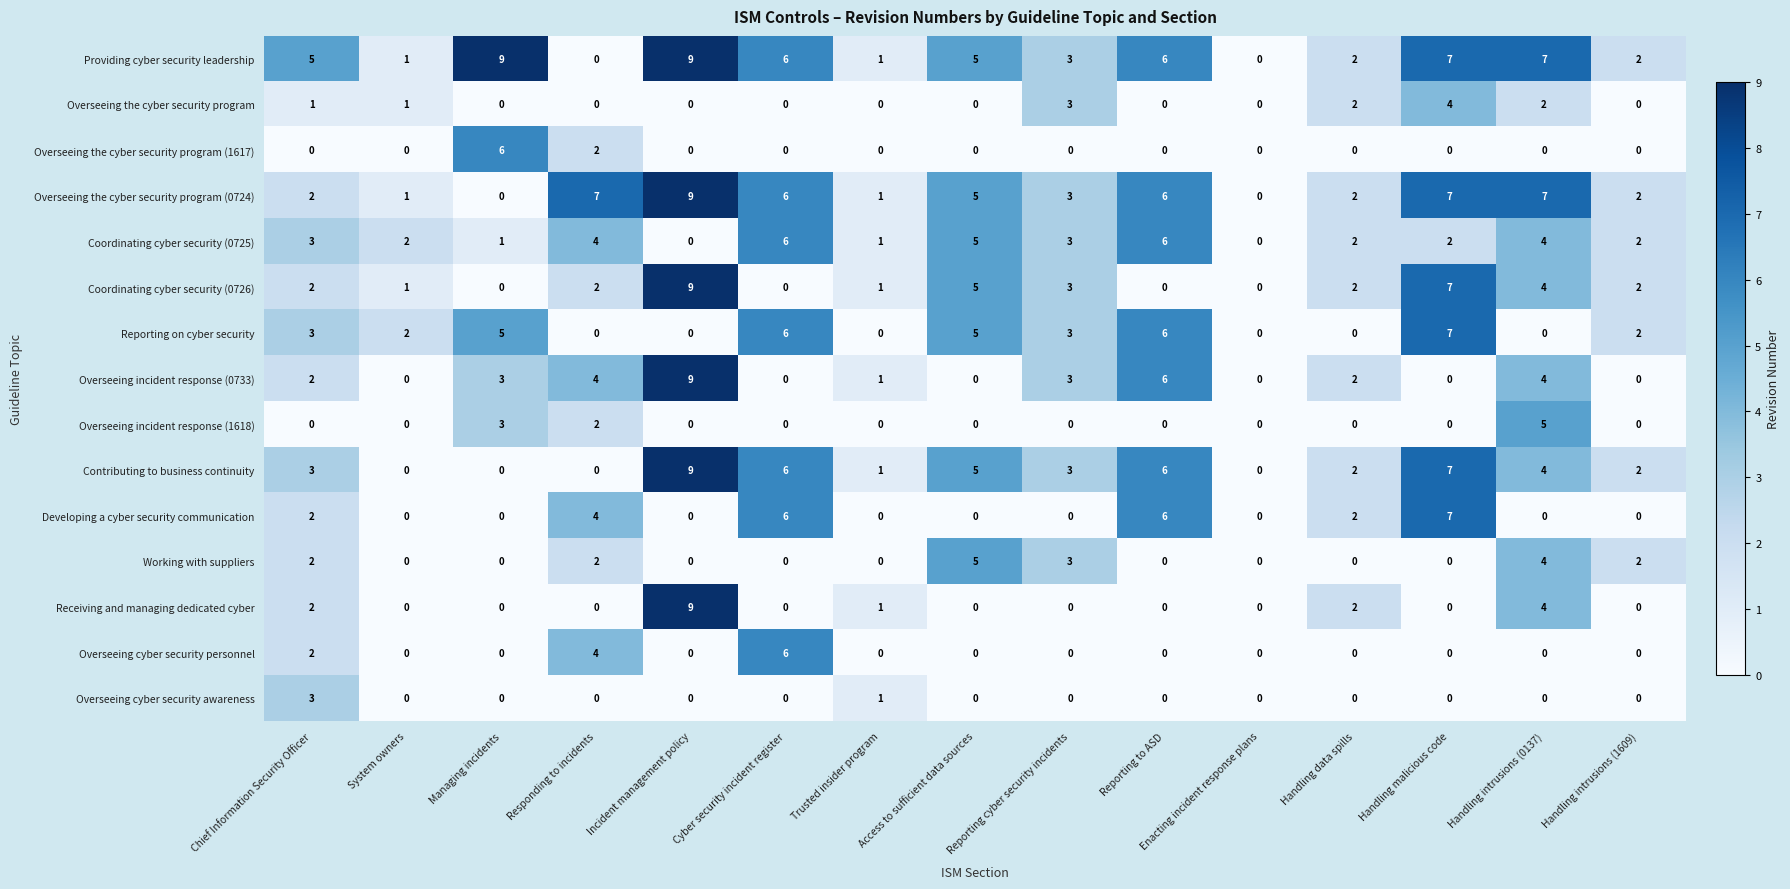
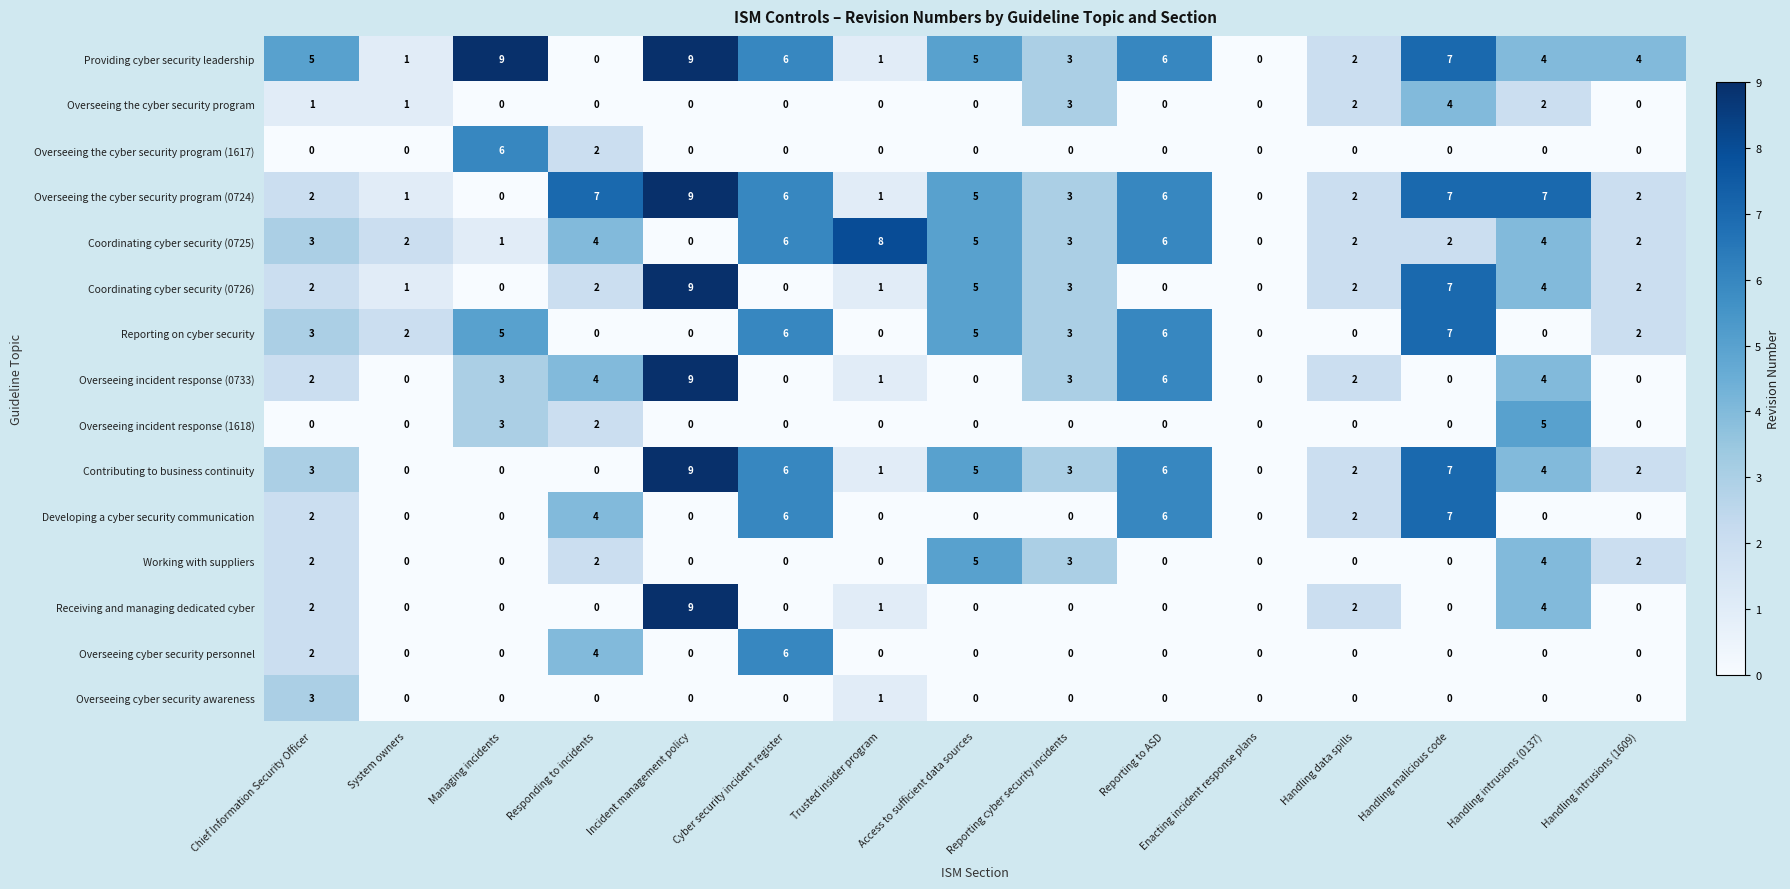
  {
    "Providing cyber security leadership": {
      "Chief Information Security Officer": 5,
      "System owners": 1,
      "Managing incidents": 9,
      "Responding to incidents": 0,
      "Incident management policy": 9,
      "Cyber security incident register": 6,
      "Trusted insider program": 1,
      "Access to sufficient data sources": 5,
      "Reporting cyber security incidents": 3,
      "Reporting to ASD": 6,
      "Enacting incident response plans": 0,
      "Handling data spills": 2,
      "Handling malicious code": 7,
-     "Handling intrusions (0137)": 7,
-     "Handling intrusions (1609)": 2
+     "Handling intrusions (0137)": 4,
+     "Handling intrusions (1609)": 4
    },
    "Coordinating cyber security (0725)": {
      "Chief Information Security Officer": 3,
      "System owners": 2,
      "Managing incidents": 1,
      "Responding to incidents": 4,
      "Incident management policy": 0,
      "Cyber security incident register": 6,
-     "Trusted insider program": 1,
+     "Trusted insider program": 8,
      "Access to sufficient data sources": 5,
      "Reporting cyber security incidents": 3,
      "Reporting to ASD": 6,
      "Enacting incident response plans": 0,
      "Handling data spills": 2,
      "Handling malicious code": 2,
      "Handling intrusions (0137)": 4,
      "Handling intrusions (1609)": 2
    }
  }
